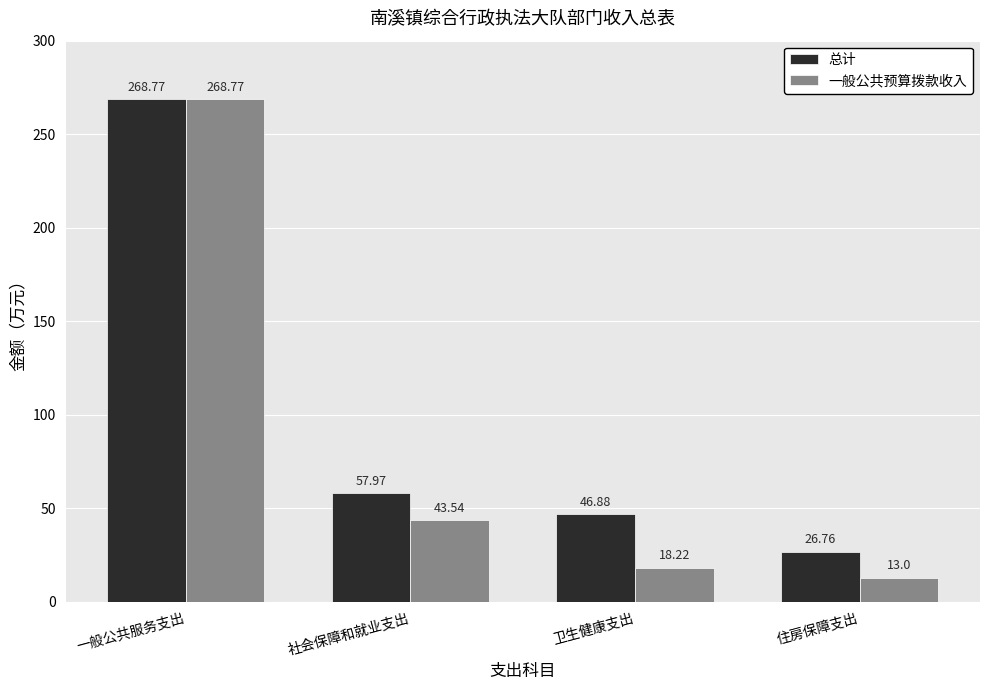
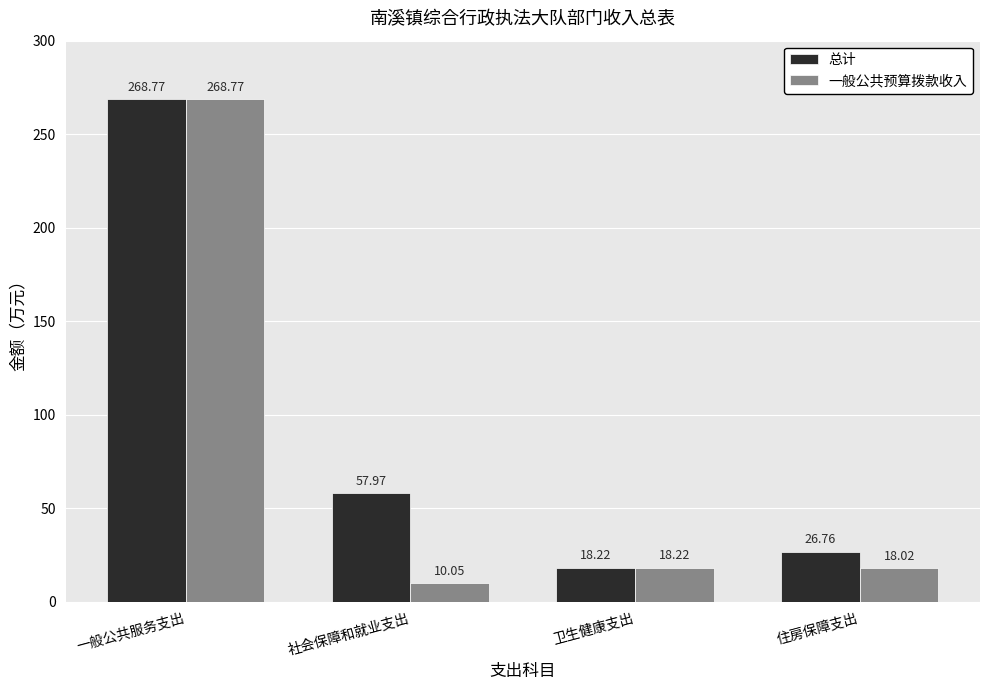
  {
    "总计": {
      "一般公共服务支出": 268.77,
      "社会保障和就业支出": 57.97,
-     "卫生健康支出": 46.88,
+     "卫生健康支出": 18.22,
      "住房保障支出": 26.76
    },
    "一般公共预算拨款收入": {
      "一般公共服务支出": 268.77,
-     "社会保障和就业支出": 43.54,
+     "社会保障和就业支出": 10.05,
      "卫生健康支出": 18.22,
-     "住房保障支出": 13.0
+     "住房保障支出": 18.02
    }
  }
